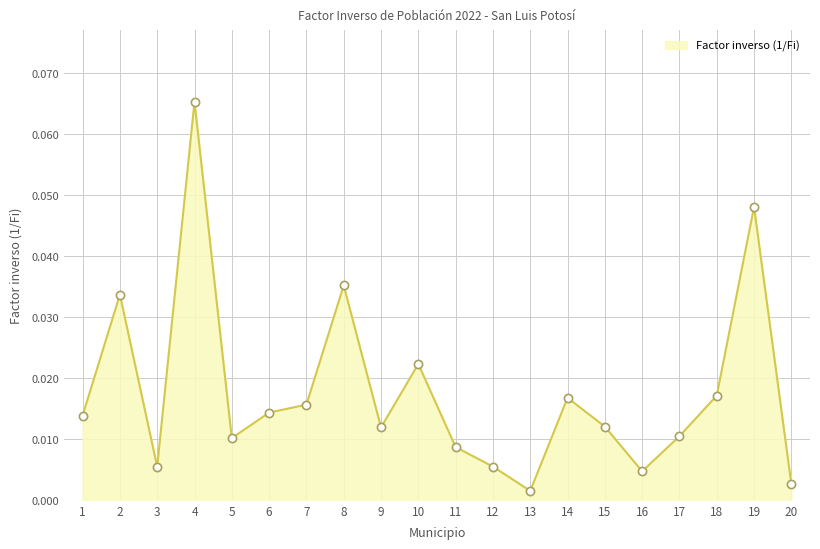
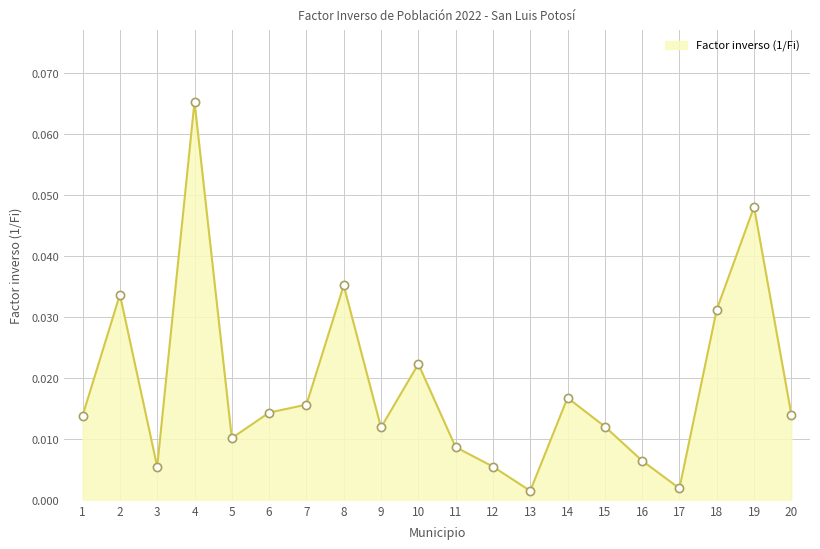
  {
    "1": 0.014,
    "2": 0.034,
    "3": 0.005,
    "4": 0.065,
    "5": 0.010,
    "6": 0.014,
    "7": 0.016,
    "8": 0.035,
    "9": 0.012,
    "10": 0.022,
    "11": 0.009,
    "12": 0.005,
    "13": 0.001,
    "14": 0.017,
    "15": 0.012,
-   "16": 0.005,
-   "17": 0.010,
-   "18": 0.017,
+   "16": 0.006,
+   "17": 0.002,
+   "18": 0.031,
    "19": 0.048,
-   "20": 0.003
+   "20": 0.014
  }
